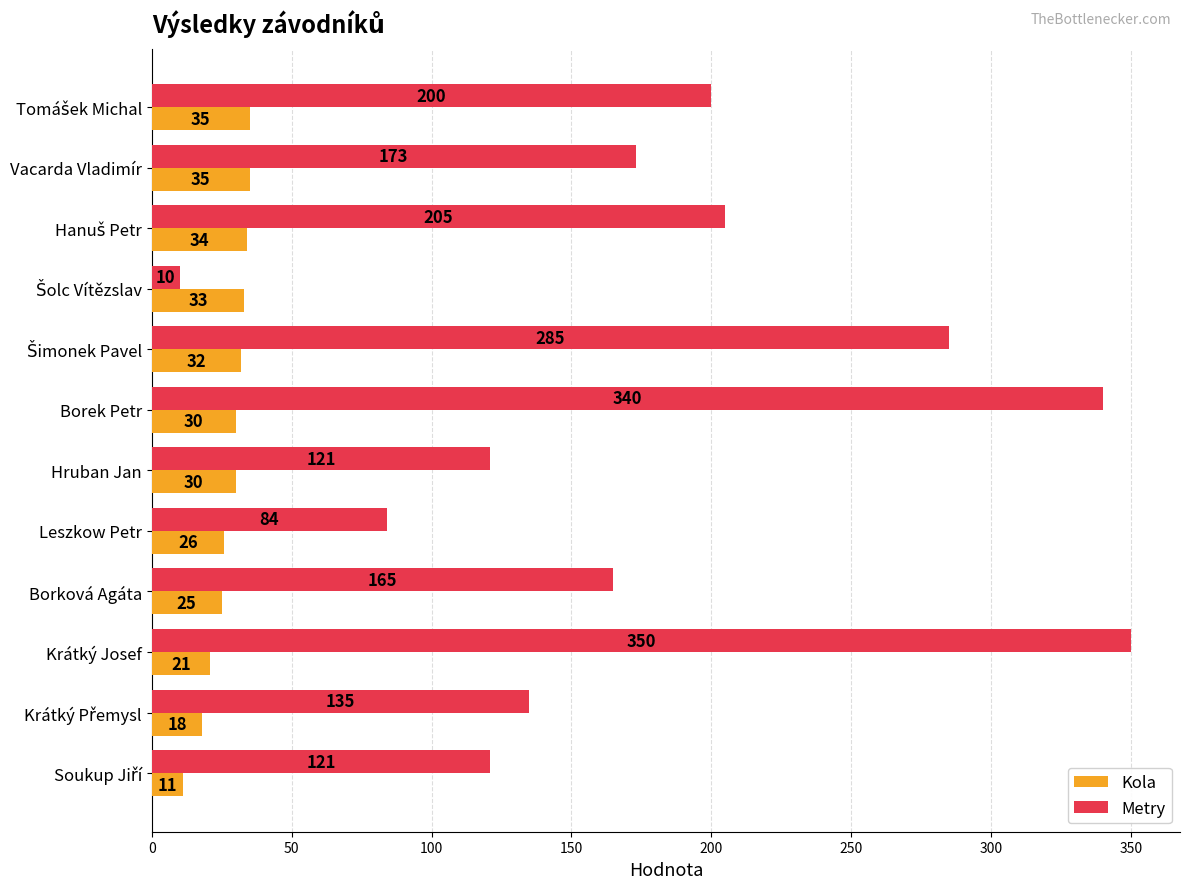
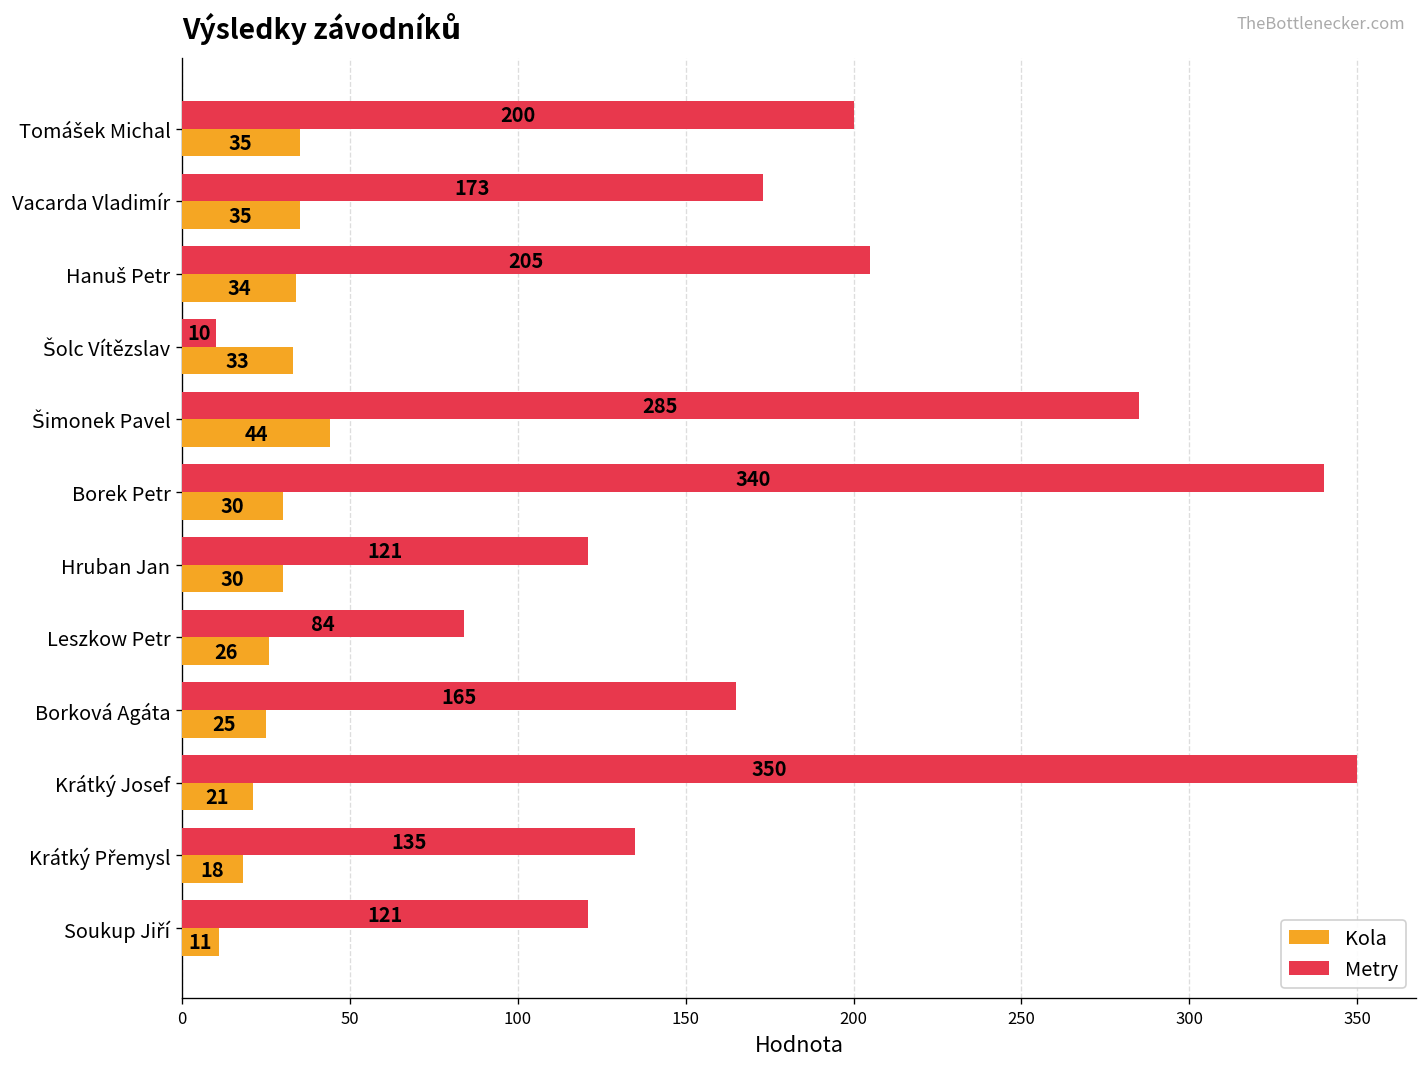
  {
    "Kola": {
      "Tomášek Michal": 35,
      "Vacarda Vladimír": 35,
      "Hanuš Petr": 34,
      "Šolc Vítězslav": 33,
-     "Šimonek Pavel": 32,
+     "Šimonek Pavel": 44,
      "Borek Petr": 30,
      "Hruban Jan": 30,
      "Leszkow Petr": 26,
      "Borková Agáta": 25,
      "Krátký Josef": 21,
      "Krátký Přemysl": 18,
      "Soukup Jiří": 11
    },
    "Metry": {
      "Tomášek Michal": 200,
      "Vacarda Vladimír": 173,
      "Hanuš Petr": 205,
      "Šolc Vítězslav": 10,
      "Šimonek Pavel": 285,
      "Borek Petr": 340,
      "Hruban Jan": 121,
      "Leszkow Petr": 84,
      "Borková Agáta": 165,
      "Krátký Josef": 350,
      "Krátký Přemysl": 135,
      "Soukup Jiří": 121
    }
  }
